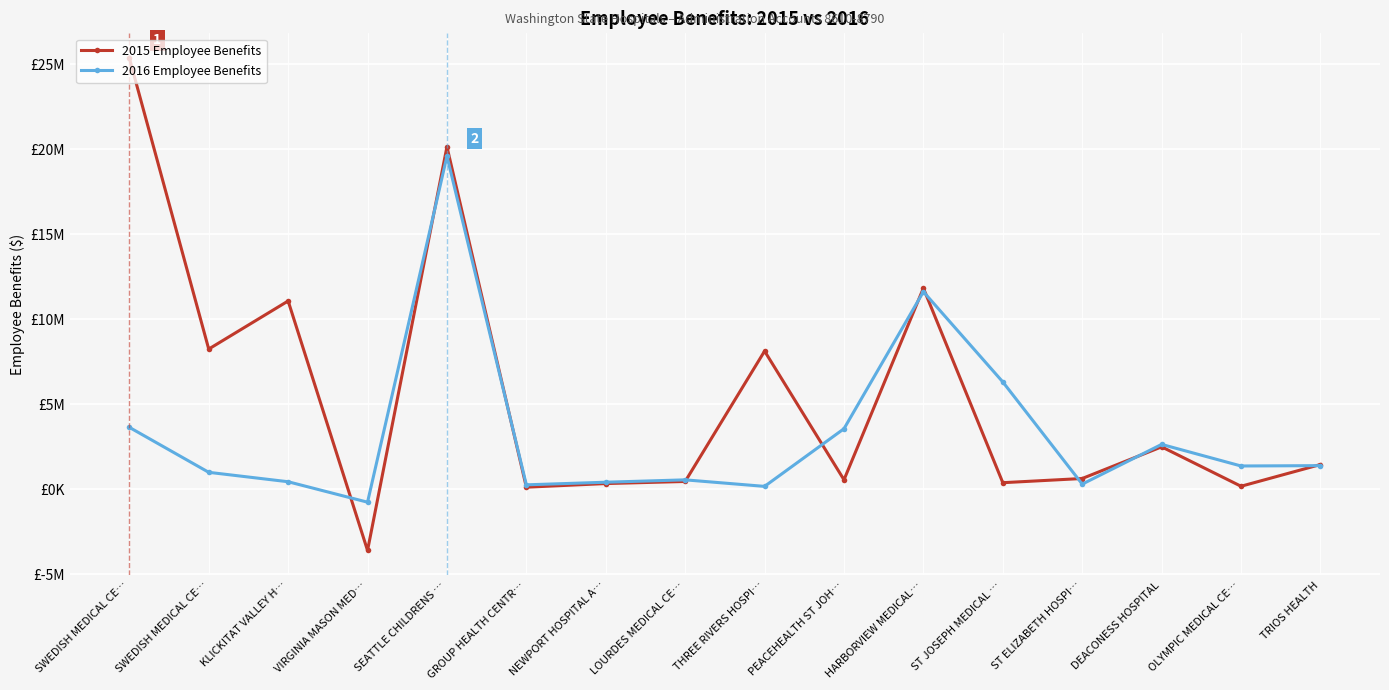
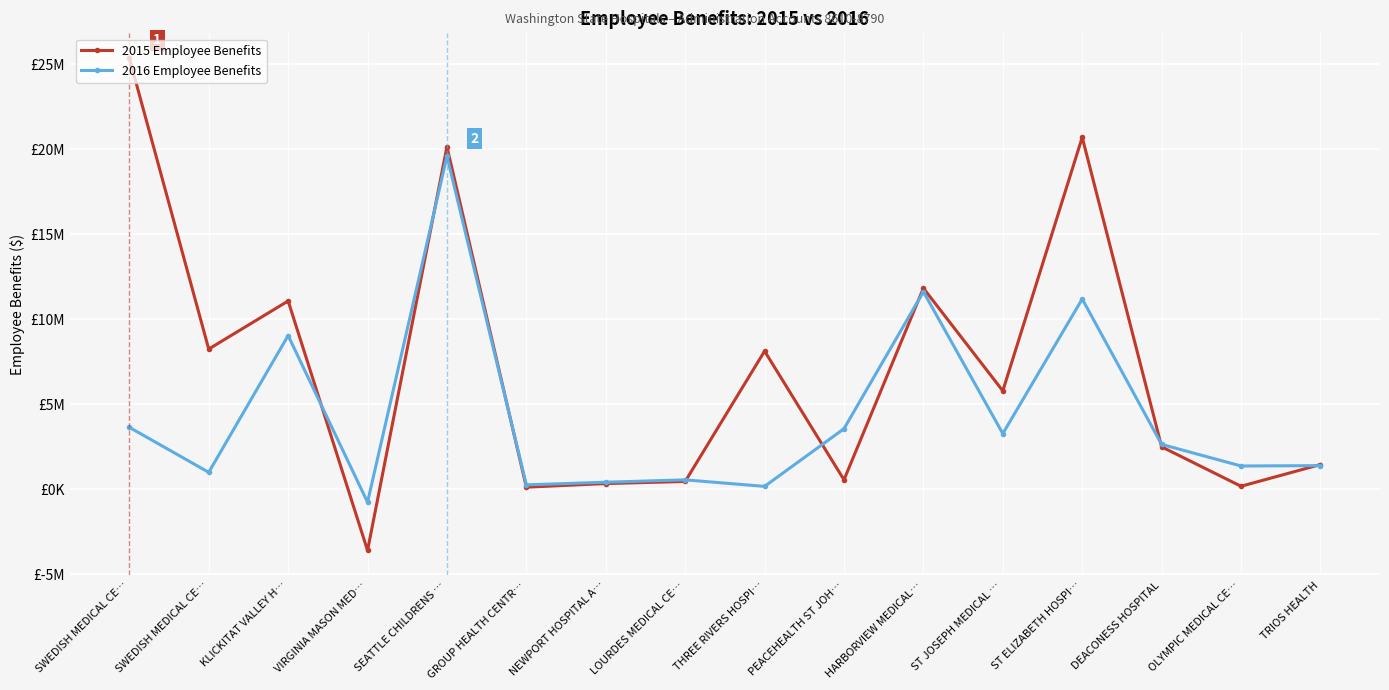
  {
    "2015 Employee Benefits": {
      "KLICKITAT VALLEY H…": "£11100000",
      "VIRGINIA MASON MED…": "£-3600000",
      "THREE RIVERS HOSPI…": "£8100000",
      "PEACEHEALTH ST JOH…": "£600000",
      "HARBORVIEW MEDICAL…": "£11800000",
-     "ST JOSEPH MEDICAL …": "£400000",
-     "ST ELIZABETH HOSPI…": "£600000",
+     "ST JOSEPH MEDICAL …": "£5800000",
+     "ST ELIZABETH HOSPI…": "£20700000",
      "OLYMPIC MEDICAL CE…": "£200000"
    },
    "2016 Employee Benefits": {
-     "KLICKITAT VALLEY H…": "£400000",
+     "KLICKITAT VALLEY H…": "£9000000",
      "VIRGINIA MASON MED…": "£-800000",
      "SEATTLE CHILDRENS …": "£19600000",
      "THREE RIVERS HOSPI…": "£200000",
      "PEACEHEALTH ST JOH…": "£3600000",
      "HARBORVIEW MEDICAL…": "£11600000",
-     "ST JOSEPH MEDICAL …": "£6300000",
-     "ST ELIZABETH HOSPI…": "£300000",
+     "ST JOSEPH MEDICAL …": "£3300000",
+     "ST ELIZABETH HOSPI…": "£11200000",
      "OLYMPIC MEDICAL CE…": "£1400000"
    }
  }
